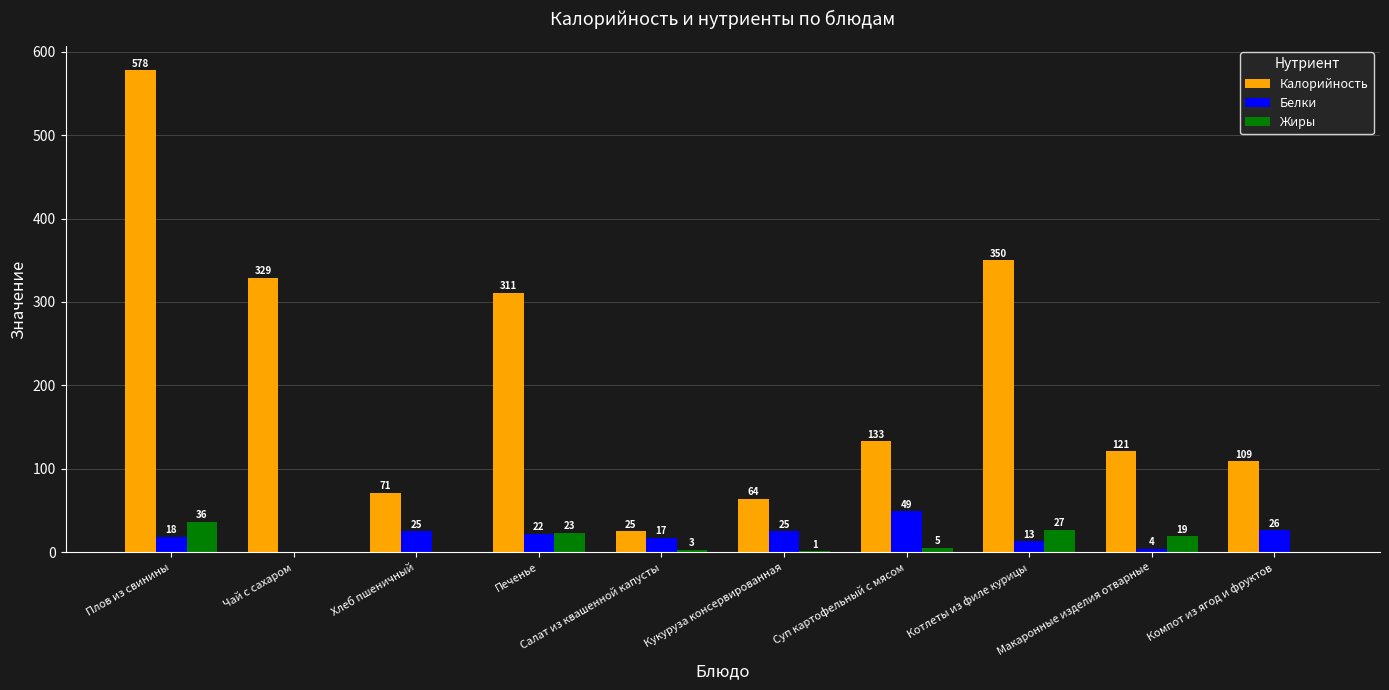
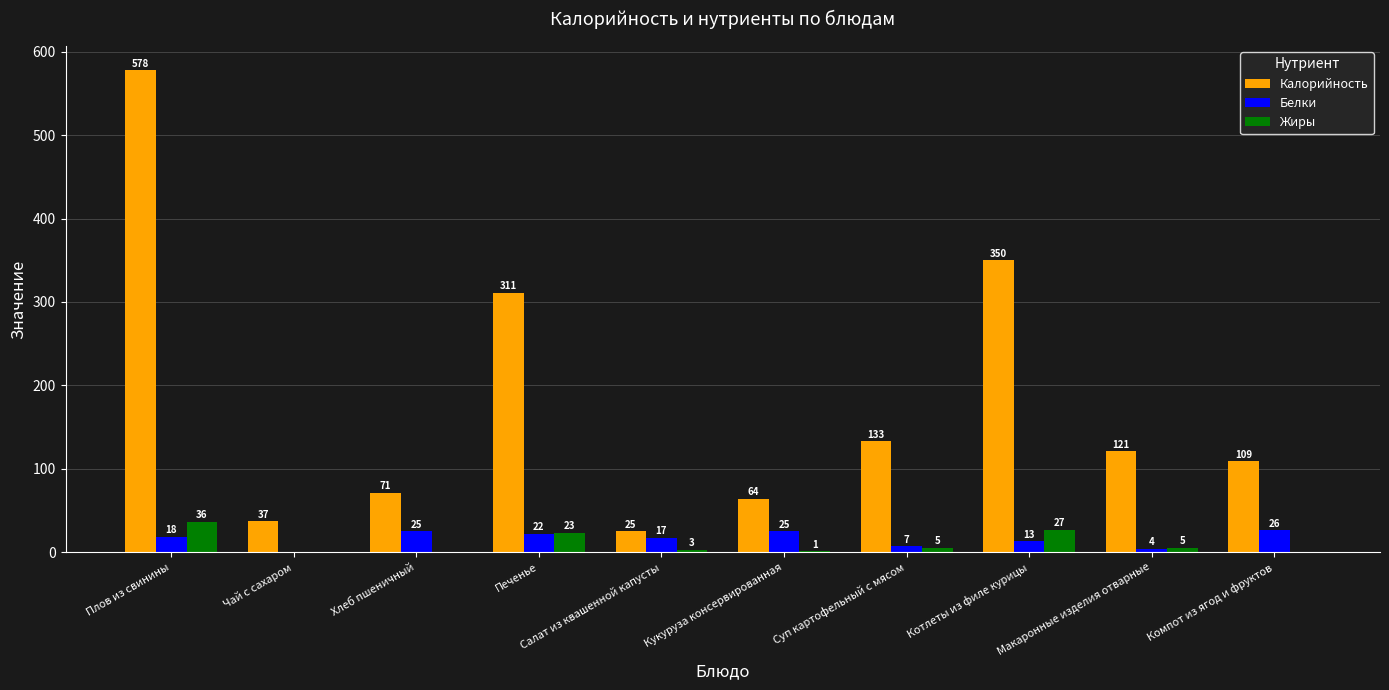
  {
    "Калорийность": {
      "Плов из свинины": 578,
-     "Чай с сахаром": 329,
+     "Чай с сахаром": 37,
      "Хлеб пшеничный": 71,
      "Печенье": 311,
      "Салат из квашенной капусты": 25,
      "Кукуруза консервированная": 64,
      "Суп картофельный с мясом": 133,
      "Котлеты из филе курицы": 350,
      "Макаронные изделия отварные": 121,
      "Компот из ягод и фруктов": 109
    },
    "Белки": {
      "Плов из свинины": 18,
      "Хлеб пшеничный": 25,
      "Печенье": 22,
      "Салат из квашенной капусты": 17,
      "Кукуруза консервированная": 25,
-     "Суп картофельный с мясом": 49,
+     "Суп картофельный с мясом": 7,
      "Котлеты из филе курицы": 13,
      "Макаронные изделия отварные": 4,
      "Компот из ягод и фруктов": 26
    },
    "Жиры": {
      "Плов из свинины": 36,
      "Печенье": 23,
      "Салат из квашенной капусты": 3,
      "Кукуруза консервированная": 1,
      "Суп картофельный с мясом": 5,
      "Котлеты из филе курицы": 27,
-     "Макаронные изделия отварные": 19
+     "Макаронные изделия отварные": 5
    }
  }
